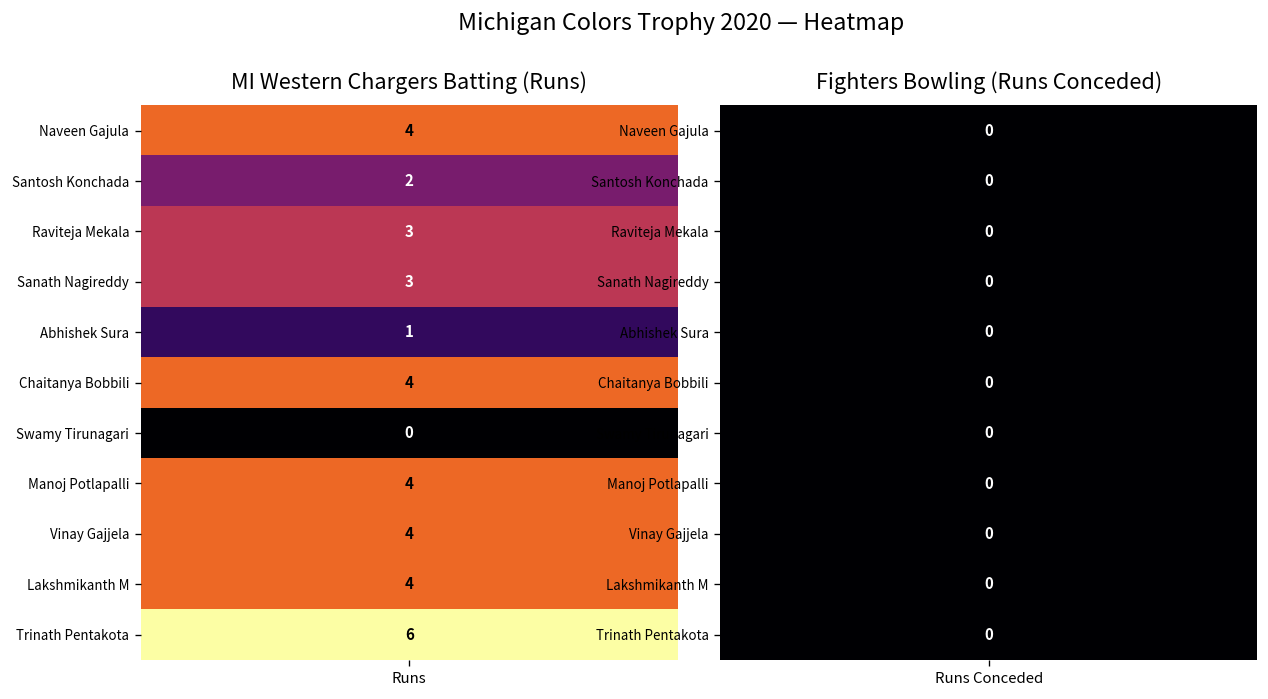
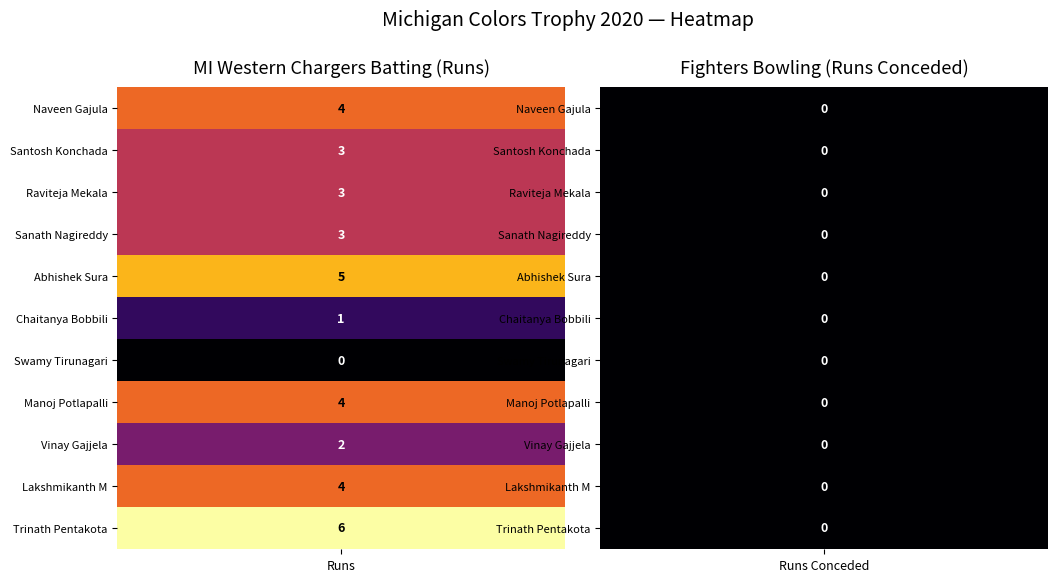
  {
    "MI Western Chargers Batting (Runs)": {
      "Naveen Gajula": {
        "Runs": 4
      },
      "Santosh Konchada": {
-       "Runs": 2
+       "Runs": 3
      },
      "Raviteja Mekala": {
        "Runs": 3
      },
      "Sanath Nagireddy": {
        "Runs": 3
      },
      "Abhishek Sura": {
-       "Runs": 1
+       "Runs": 5
      },
      "Chaitanya Bobbili": {
-       "Runs": 4
+       "Runs": 1
      },
      "Swamy Tirunagari": {
        "Runs": 0
      },
      "Manoj Potlapalli": {
        "Runs": 4
      },
      "Vinay Gajjela": {
-       "Runs": 4
+       "Runs": 2
      },
      "Lakshmikanth M": {
        "Runs": 4
      },
      "Trinath Pentakota": {
        "Runs": 6
      }
    }
  }
